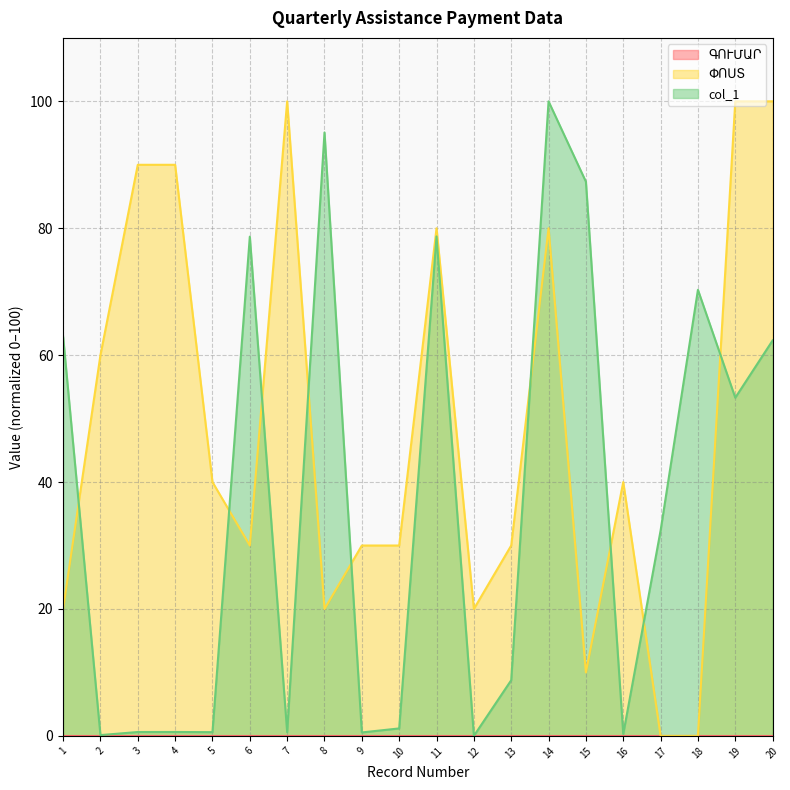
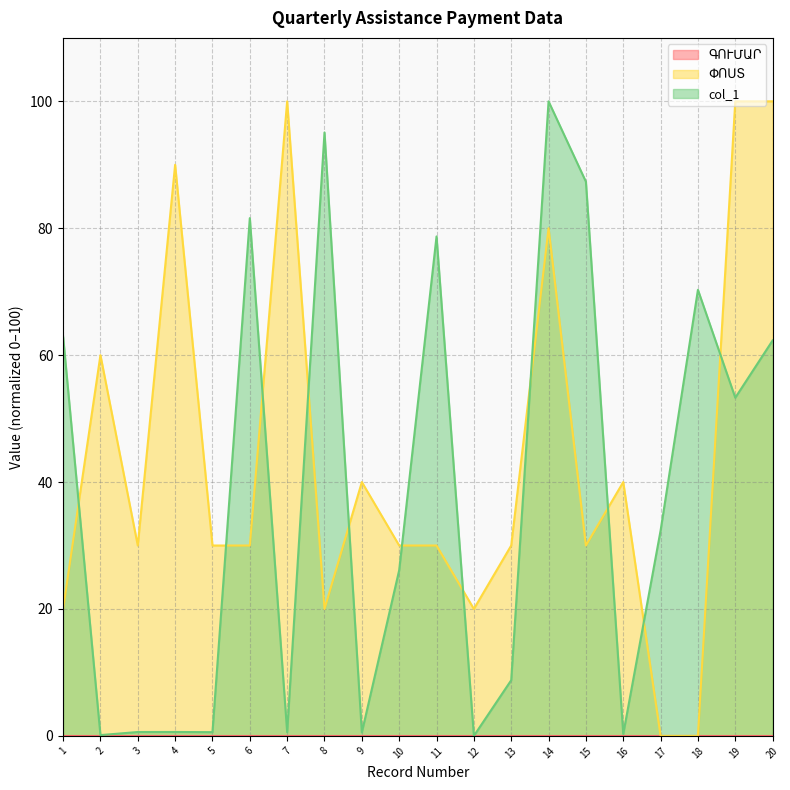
  {
    "ԳՈՒՄԱՐ": {
      "1": 0,
      "3": 0,
      "4": 0,
      "5": 0,
      "6": 0,
      "7": 0,
      "8": 0,
      "9": 0,
      "10": 0,
      "11": 0,
      "13": 0,
      "14": 0,
      "15": 0,
      "19": 0,
      "20": 0
    },
    "ՓՈՍՏ": {
      "1": 20,
      "2": 60,
-     "3": 90,
+     "3": 30,
      "4": 90,
-     "5": 40,
+     "5": 30,
      "6": 30,
      "7": 100,
      "8": 20,
-     "9": 30,
+     "9": 40,
      "10": 30,
-     "11": 80,
+     "11": 30,
      "12": 20,
      "13": 30,
      "14": 80,
-     "15": 10,
+     "15": 30,
      "16": 40,
      "20": 100
    },
    "col_1": {
      "1": 63,
      "3": 1,
      "4": 1,
      "5": 1,
-     "6": 79,
+     "6": 82,
      "7": 1,
      "8": 95,
      "9": 1,
-     "10": 1,
+     "10": 26,
      "11": 79,
      "13": 9,
      "14": 100,
      "15": 87,
      "17": 32,
      "18": 70,
      "19": 53,
      "20": 62
    }
  }
